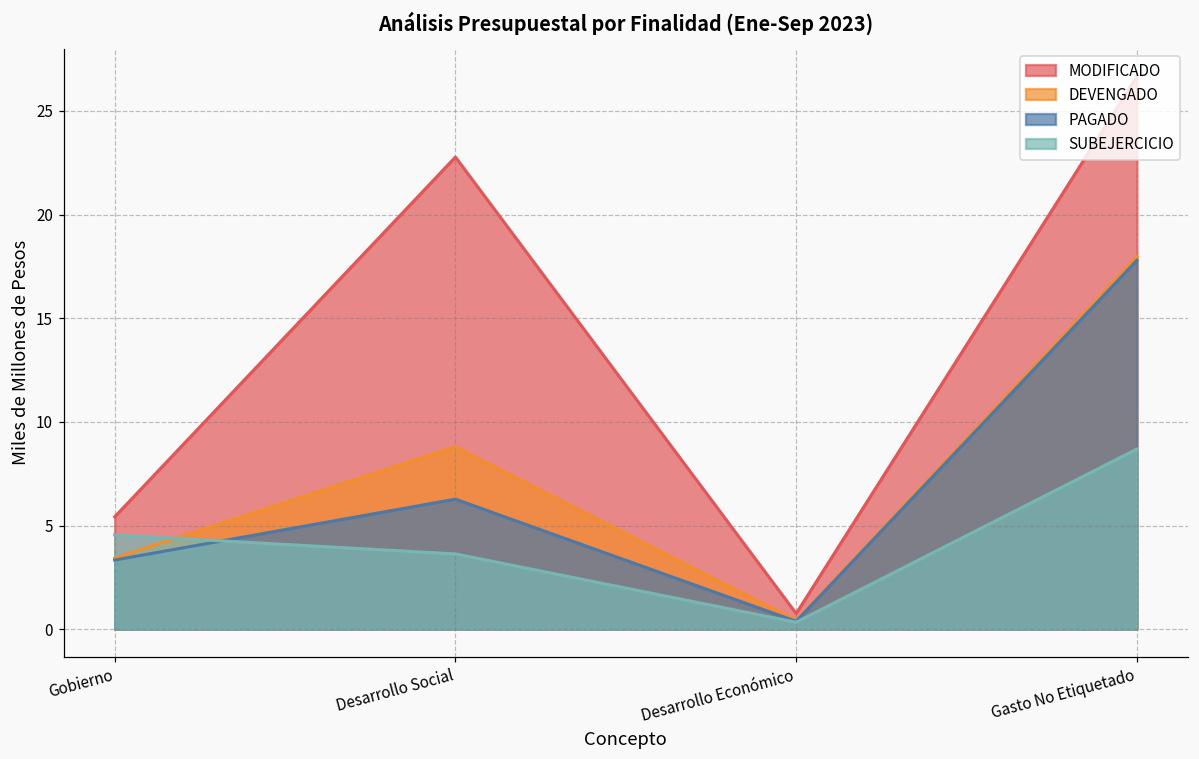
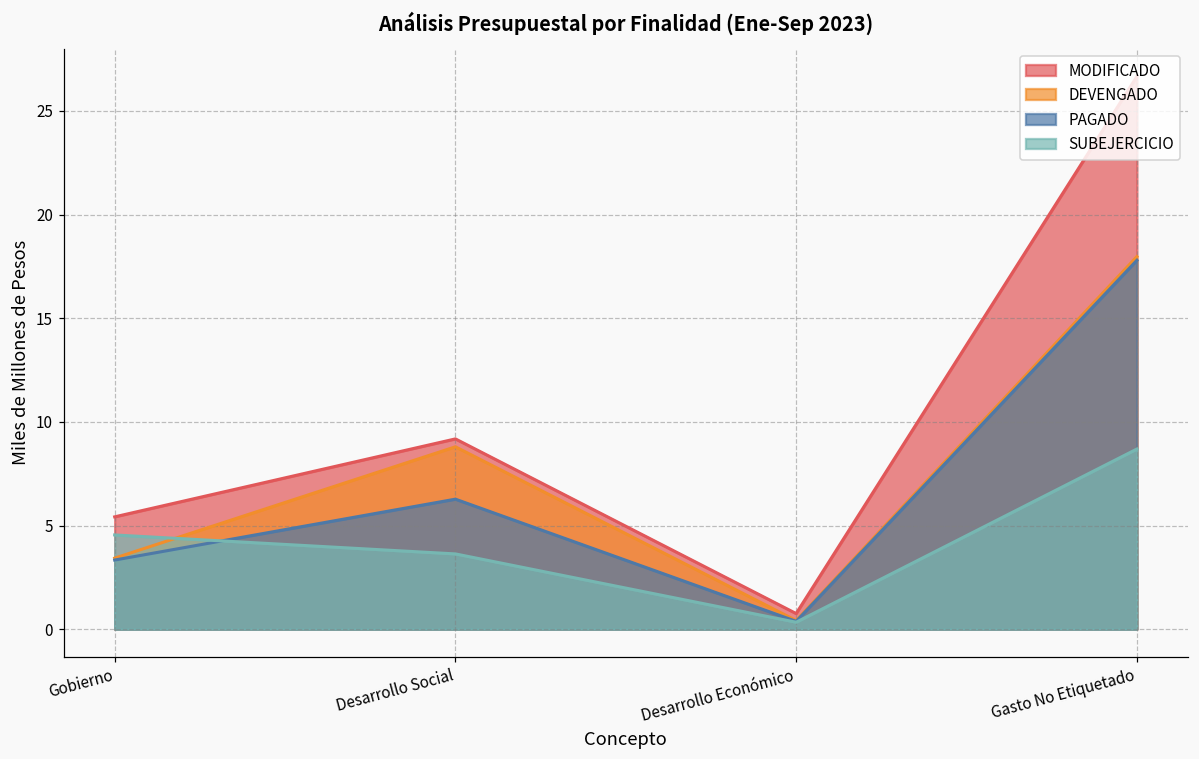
  {
    "MODIFICADO": {
      "Gobierno": 5.4,
-     "Desarrollo Social": 22.8,
+     "Desarrollo Social": 9.2,
      "Desarrollo Económico": 0.8
    },
    "DEVENGADO": {
      "Desarrollo Social": 8.8,
      "Gasto No Etiquetado": 18.0
    },
    "PAGADO": {
      "Desarrollo Social": 6.3,
      "Gasto No Etiquetado": 17.8
    },
    "SUBEJERCICIO": {
      "Gobierno": 4.5,
      "Desarrollo Social": 3.6,
      "Gasto No Etiquetado": 8.7
    }
  }
